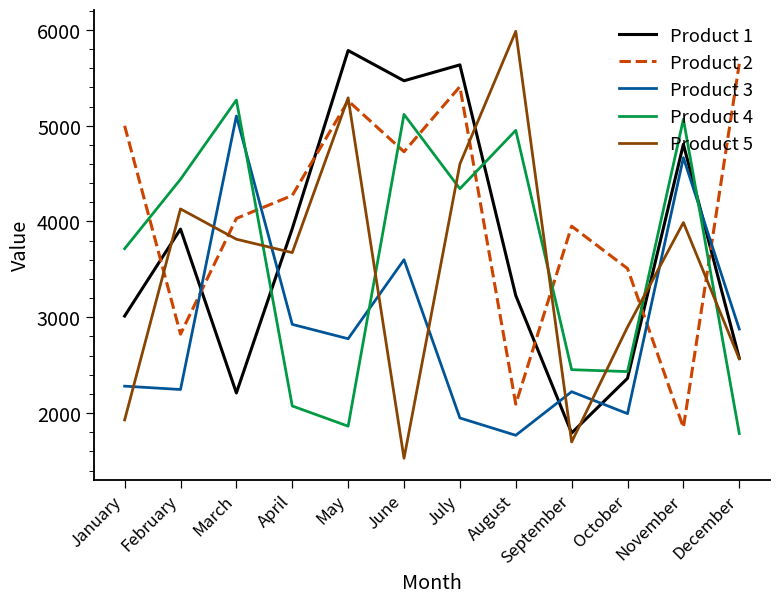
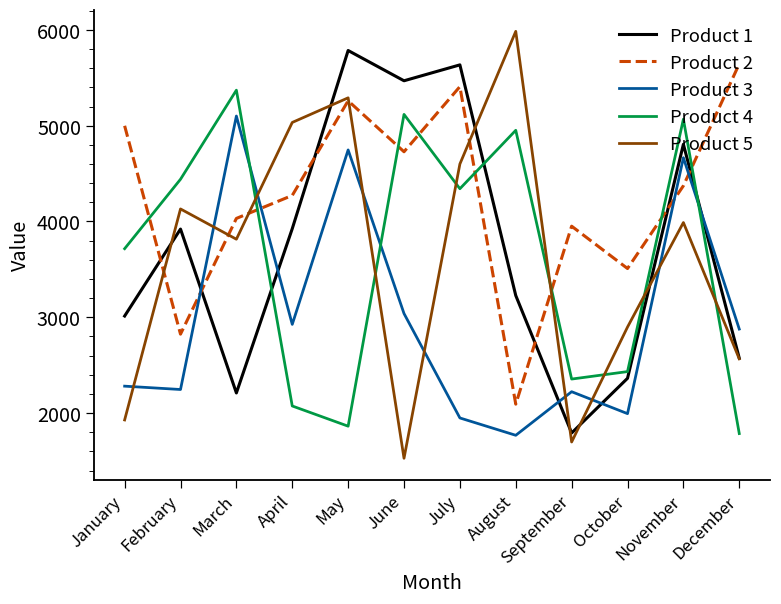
  {
    "Product 1": {
      "January": 3000,
      "February": 3900,
      "March": 2200,
      "April": 3900,
      "May": 5800,
      "June": 5500,
      "July": 5600,
      "August": 3200,
      "September": 1800,
      "October": 2400,
      "November": 4800
    },
    "Product 2": {
      "January": 5000,
      "February": 2800,
      "March": 4000,
      "April": 4300,
      "May": 5300,
      "June": 4700,
      "July": 5400,
      "August": 2100,
      "September": 4000,
      "October": 3500,
-     "November": 1800,
+     "November": 4400,
      "December": 5600
    },
    "Product 3": {
      "January": 2300,
      "February": 2200,
      "March": 5100,
      "April": 2900,
-     "May": 2800,
-     "June": 3600,
+     "May": 4700,
+     "June": 3000,
      "July": 1900,
      "August": 1800,
      "September": 2200,
      "October": 2000,
      "November": 4700,
      "December": 2900
    },
    "Product 4": {
      "January": 3700,
      "February": 4400,
-     "March": 5300,
+     "March": 5400,
      "April": 2100,
      "May": 1900,
      "June": 5100,
      "July": 4300,
      "August": 5000,
-     "September": 2500,
+     "September": 2400,
      "October": 2400,
      "November": 5100,
      "December": 1800
    },
    "Product 5": {
      "January": 1900,
      "February": 4100,
      "March": 3800,
-     "April": 3700,
+     "April": 5000,
      "May": 5300,
      "June": 1500,
      "July": 4600,
      "August": 6000,
      "September": 1700,
      "October": 2900,
      "November": 4000
    }
  }
